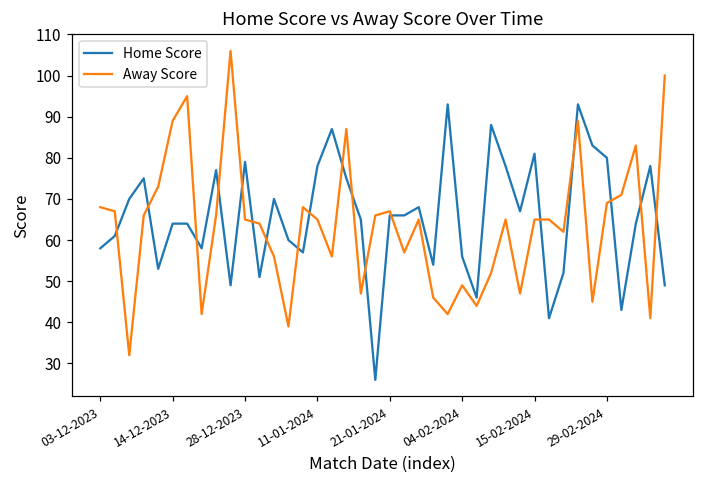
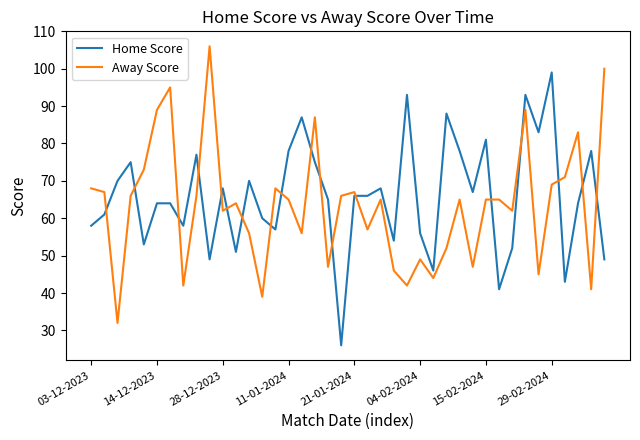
  {
    "Home Score": {
      "14-12-2023": 64,
-     "28-12-2023": 79,
+     "28-12-2023": 68,
      "11-01-2024": 78,
      "15-02-2024": 81,
-     "29-02-2024": 80
+     "29-02-2024": 99
    },
    "Away Score": {
      "14-12-2023": 89,
-     "28-12-2023": 65,
+     "28-12-2023": 62,
      "11-01-2024": 65,
      "15-02-2024": 65,
      "29-02-2024": 69
    }
  }
